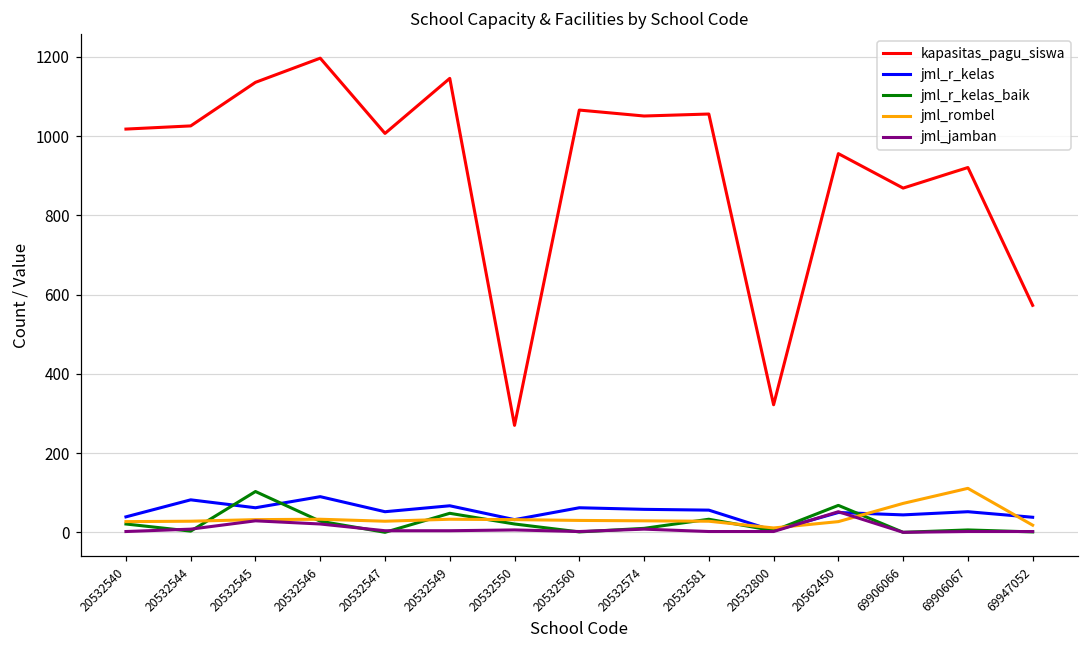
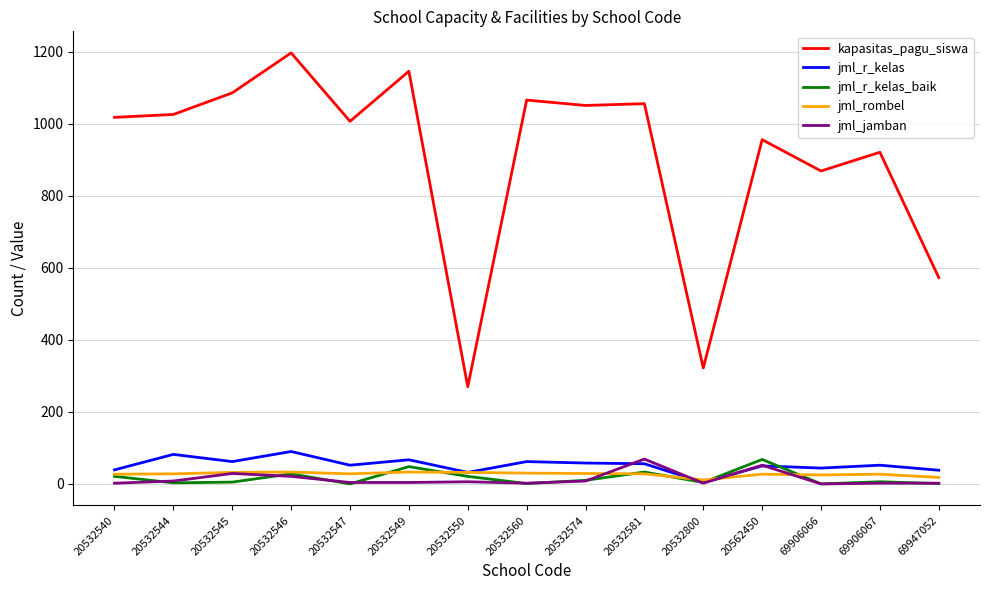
  {
    "kapasitas_pagu_siswa": {
      "20532540": 1020,
      "20532544": 1030,
-     "20532545": 1140,
+     "20532545": 1090,
      "20532546": 1200,
      "20532547": 1010,
      "20532549": 1150,
      "20532550": 270,
      "20532560": 1070,
      "20532574": 1050,
      "20532581": 1060,
      "20532800": 320,
      "20562450": 960,
      "69906066": 870,
      "69906067": 920,
      "69947052": 570
    },
    "jml_r_kelas": {
      "20532540": 40,
      "20532544": 80,
      "20532545": 60,
      "20532546": 90,
      "20532547": 50,
      "20532549": 70,
      "20532560": 60,
      "20532574": 60,
      "20532581": 60,
      "69906066": 40,
      "69906067": 50,
      "69947052": 40
    },
    "jml_r_kelas_baik": {
-     "20532545": 100,
+     "20532545": 10,
      "20532549": 50,
      "20532550": 20,
      "20562450": 70
    },
    "jml_rombel": {
      "20532544": 30,
      "20532547": 30,
      "20532549": 30,
      "20532560": 30,
      "20532574": 30,
      "20562450": 30,
-     "69906066": 70,
-     "69906067": 110,
+     "69906066": 30,
+     "69906067": 30,
      "69947052": 20
    },
    "jml_jamban": {
      "20532540": 0,
      "20532546": 20,
      "20532549": 0,
      "20532550": 10,
-     "20532581": 0
+     "20532581": 70
    }
  }
